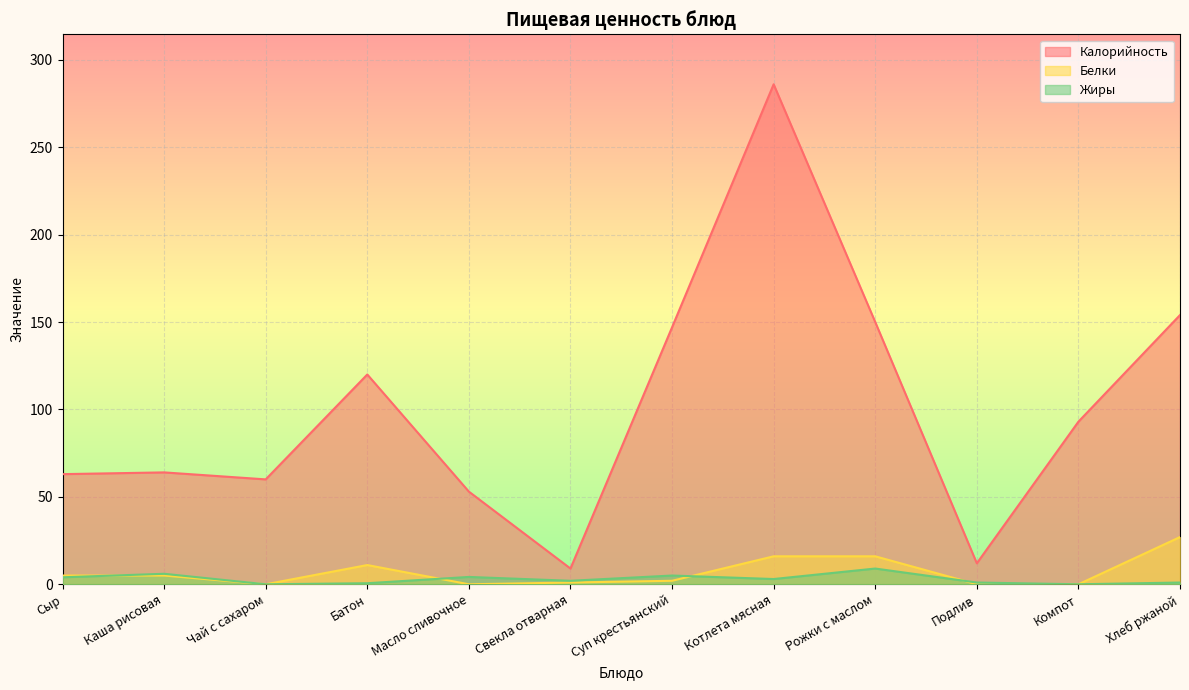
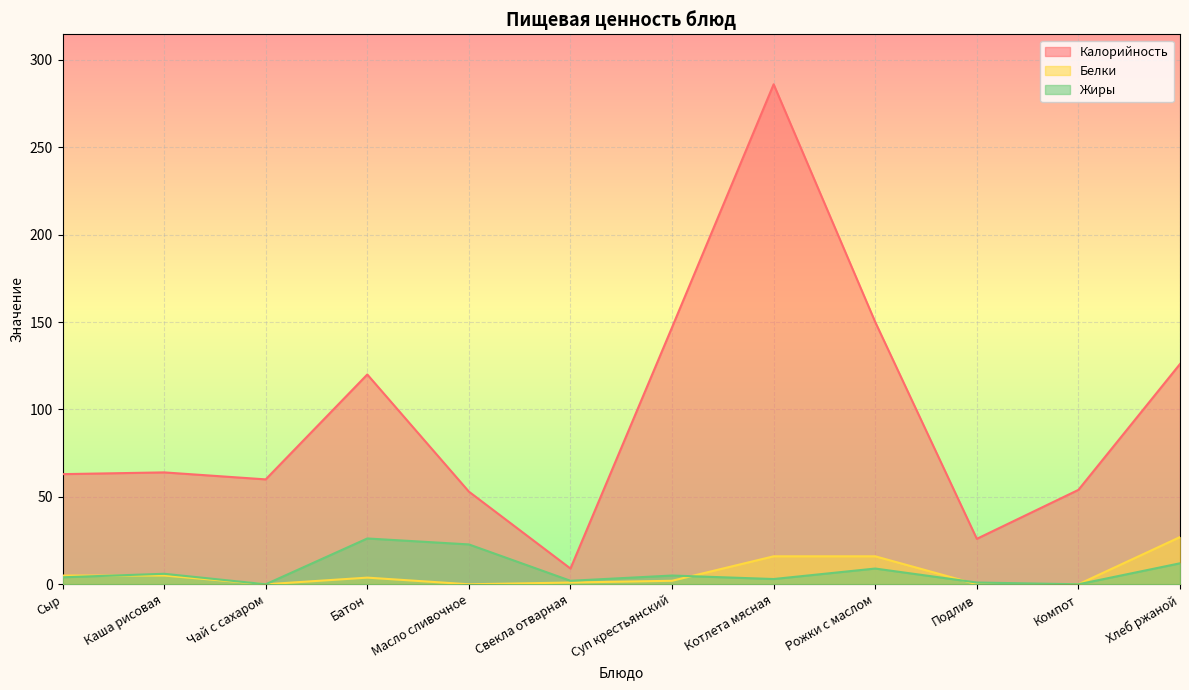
  {
    "Калорийность": {
      "Сыр": 63,
      "Каша рисовая": 64,
      "Чай с сахаром": 60,
      "Батон": 120,
      "Масло сливочное": 53,
      "Свекла отварная": 9,
      "Суп крестьянский": 147,
      "Котлета мясная": 286,
      "Рожки с маслом": 150,
-     "Подлив": 12,
-     "Компот": 93,
-     "Хлеб ржаной": 154
+     "Подлив": 26,
+     "Компот": 54,
+     "Хлеб ржаной": 126
    },
    "Белки": {
-     "Батон": 11,
+     "Батон": 4,
      "Масло сливочное": 0,
      "Суп крестьянский": 2,
      "Котлета мясная": 16,
      "Рожки с маслом": 16,
      "Хлеб ржаной": 27
    },
    "Жиры": {
-     "Батон": 1,
-     "Масло сливочное": 4,
+     "Батон": 26,
+     "Масло сливочное": 23,
      "Суп крестьянский": 5,
      "Котлета мясная": 3,
      "Рожки с маслом": 9,
-     "Хлеб ржаной": 1
+     "Хлеб ржаной": 12
    }
  }
